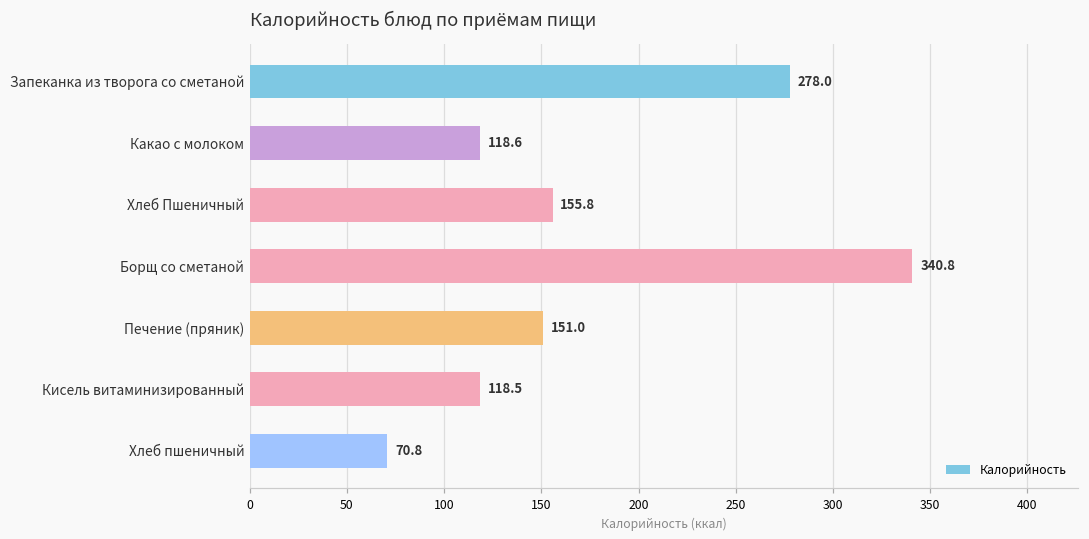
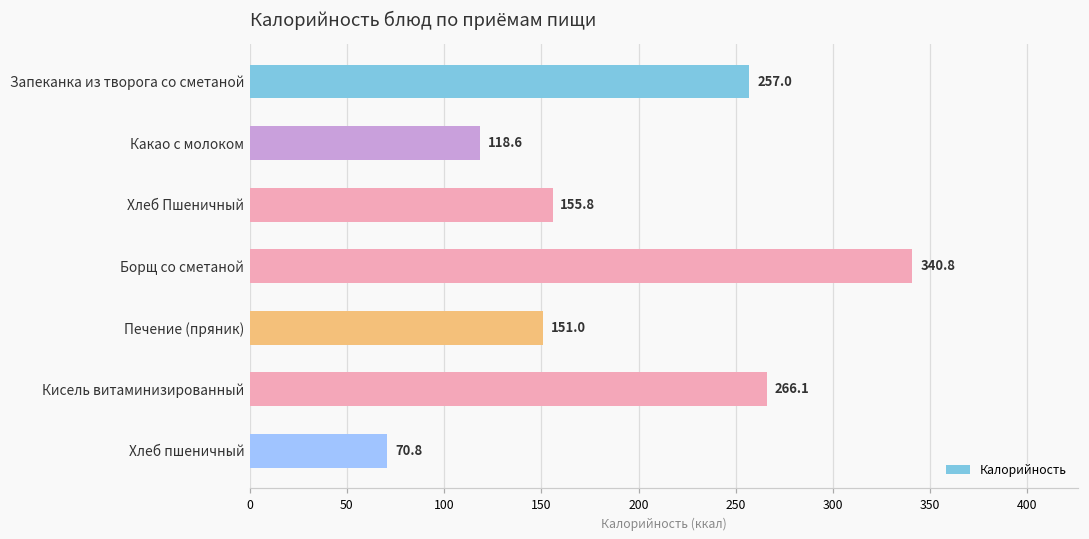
  {
-   "Запеканка из творога со сметаной": 278.0,
+   "Запеканка из творога со сметаной": 257.0,
    "Какао с молоком": 118.6,
    "Хлеб Пшеничный": 155.8,
    "Борщ со сметаной": 340.8,
    "Печение (пряник)": 151.0,
-   "Кисель витаминизированный": 118.5,
+   "Кисель витаминизированный": 266.1,
    "Хлеб пшеничный": 70.8
  }
